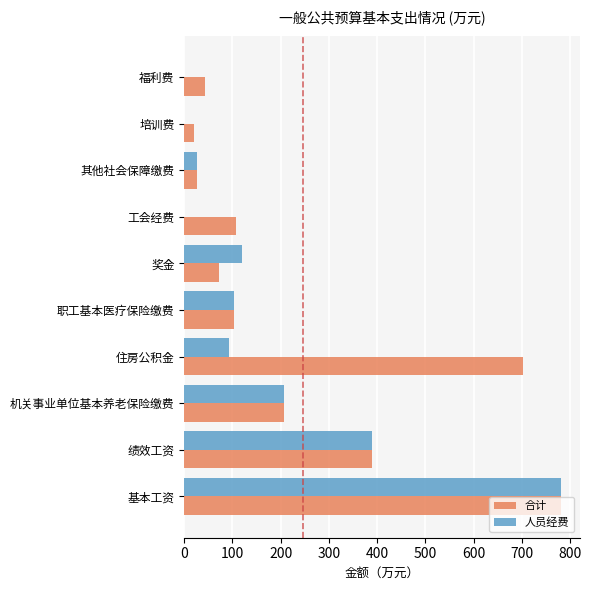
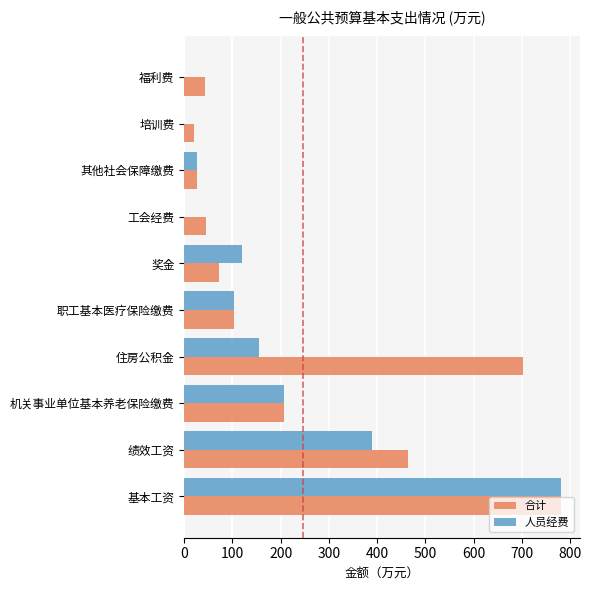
  {
    "合计": {
      "福利费": 40,
      "培训费": 20,
      "其他社会保障缴费": 30,
-     "工会经费": 110,
+     "工会经费": 50,
      "奖金": 70,
      "职工基本医疗保险缴费": 100,
      "住房公积金": 700,
      "机关事业单位基本养老保险缴费": 210,
-     "绩效工资": 390
+     "绩效工资": 460
    },
    "人员经费": {
      "福利费": 0,
      "培训费": 0,
      "其他社会保障缴费": 30,
      "工会经费": 0,
      "奖金": 120,
      "职工基本医疗保险缴费": 100,
-     "住房公积金": 90,
+     "住房公积金": 160,
      "机关事业单位基本养老保险缴费": 210,
      "绩效工资": 390,
      "基本工资": 780
    }
  }
